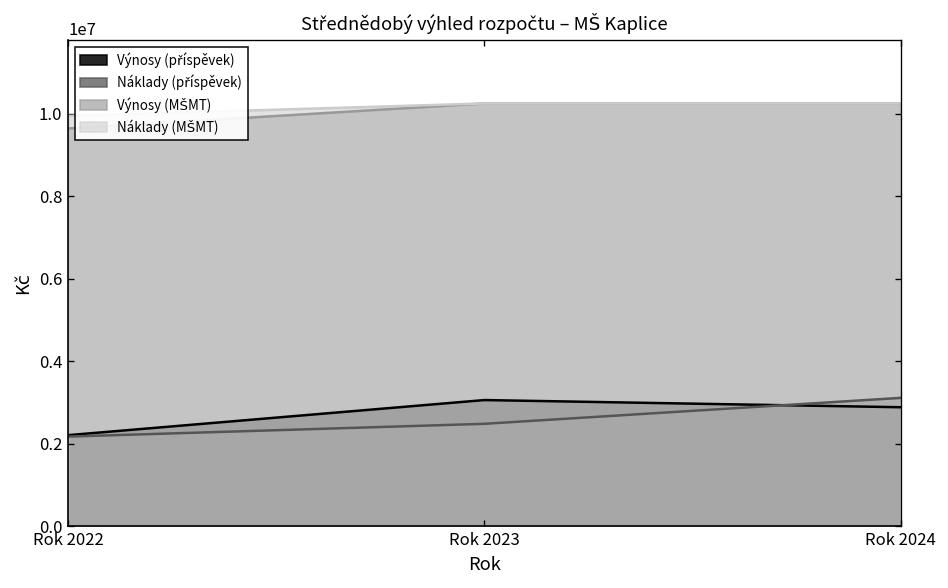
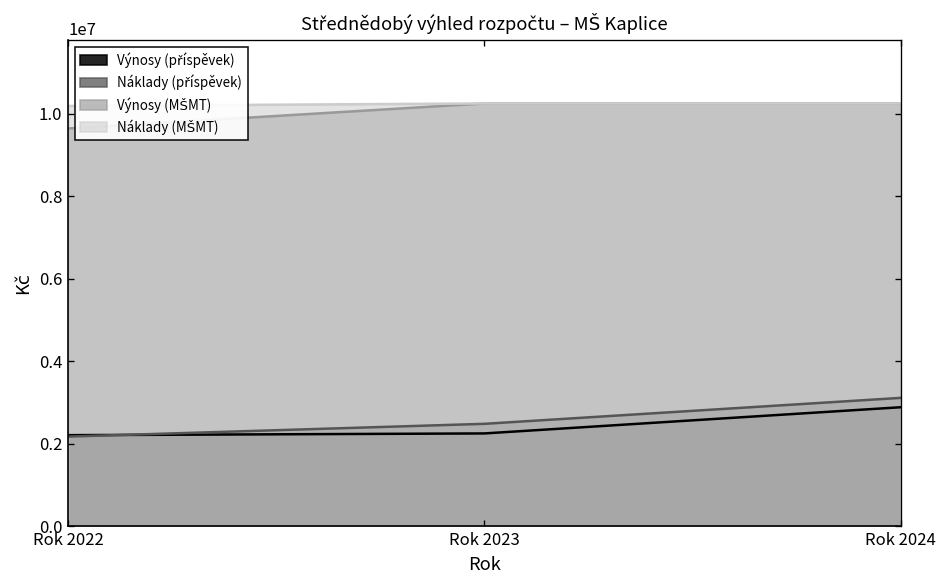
  {
    "Výnosy (příspěvek)": {
-     "Rok 2023": 3100000,
+     "Rok 2023": 2300000,
      "Rok 2024": 2900000
    },
    "Náklady (příspěvek)": {
      "Rok 2023": 2500000,
      "Rok 2024": 3100000
    },
    "Výnosy (MŠMT)": {
      "Rok 2022": 9600000
    },
    "Náklady (MŠMT)": {
-     "Rok 2022": 9900000
+     "Rok 2022": 10200000
    }
  }
